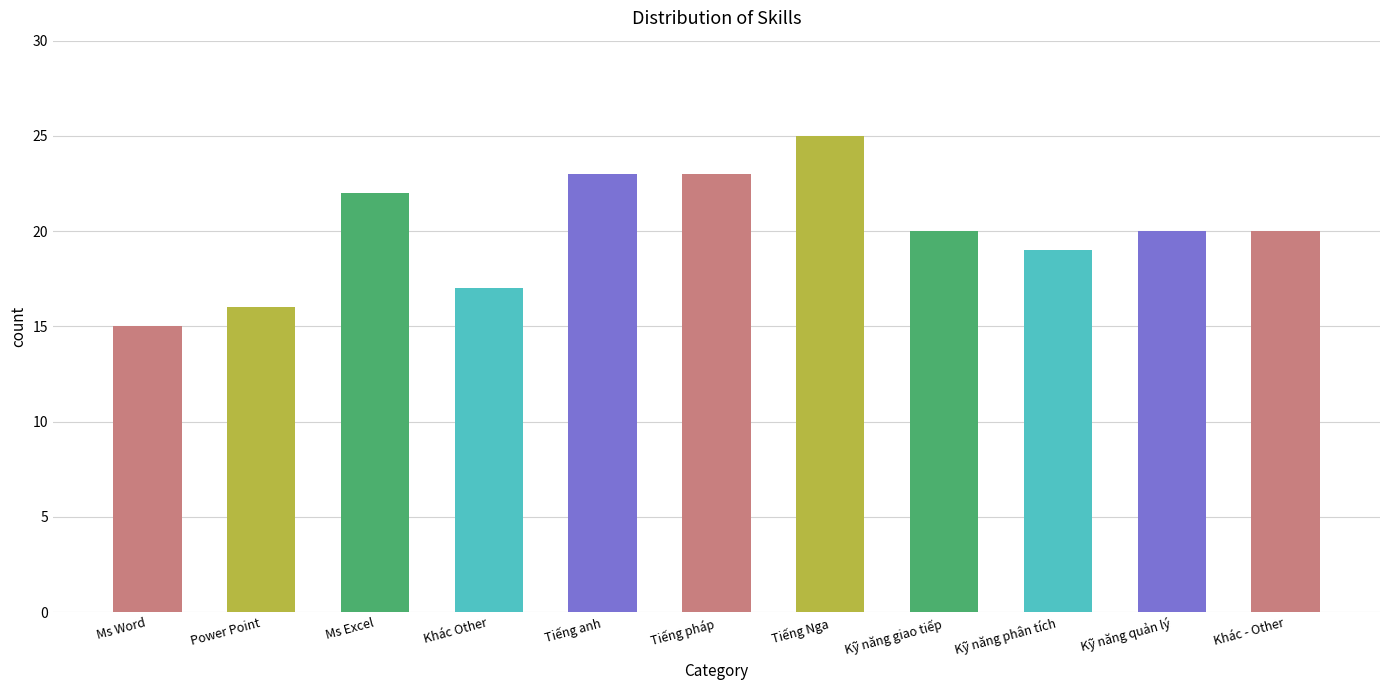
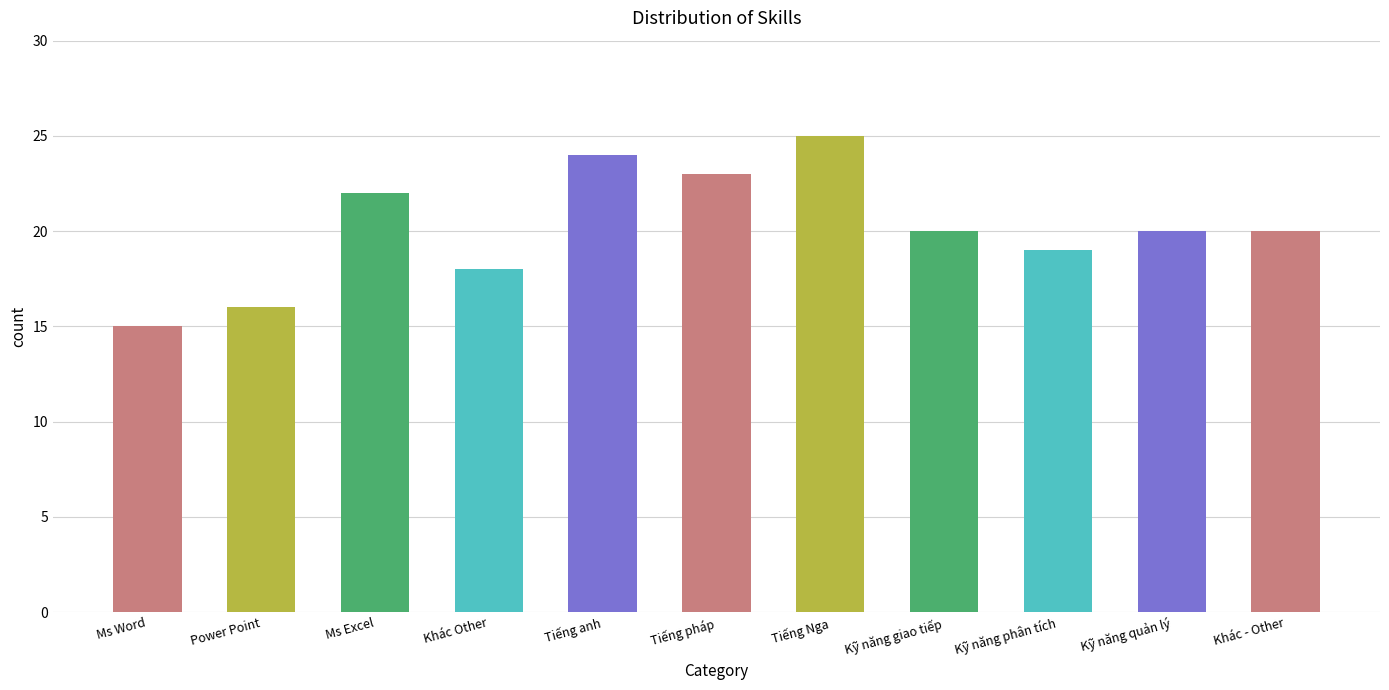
  {
    "Ms Word": 15,
    "Power Point": 16,
    "Ms Excel": 22,
-   "Khác Other": 17,
-   "Tiếng anh": 23,
+   "Khác Other": 18,
+   "Tiếng anh": 24,
    "Tiếng pháp": 23,
    "Tiếng Nga": 25,
    "Kỹ năng giao tiếp": 20,
    "Kỹ năng phân tích": 19,
    "Kỹ năng quản lý": 20,
    "Khác - Other": 20
  }
